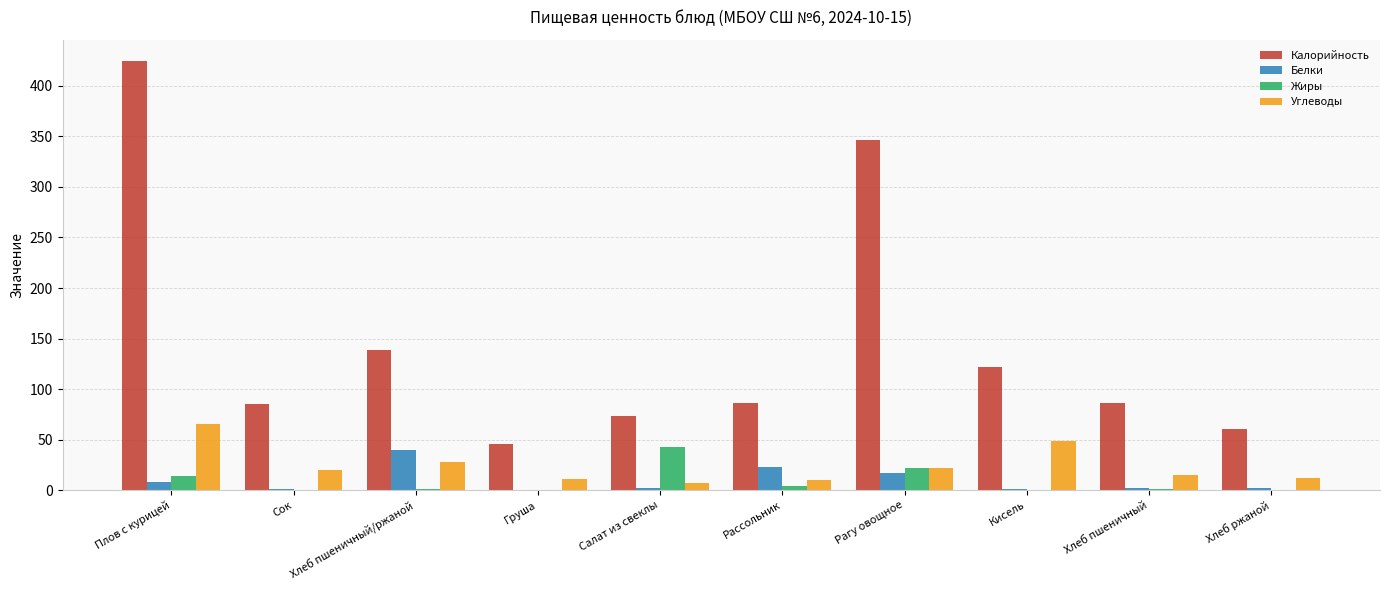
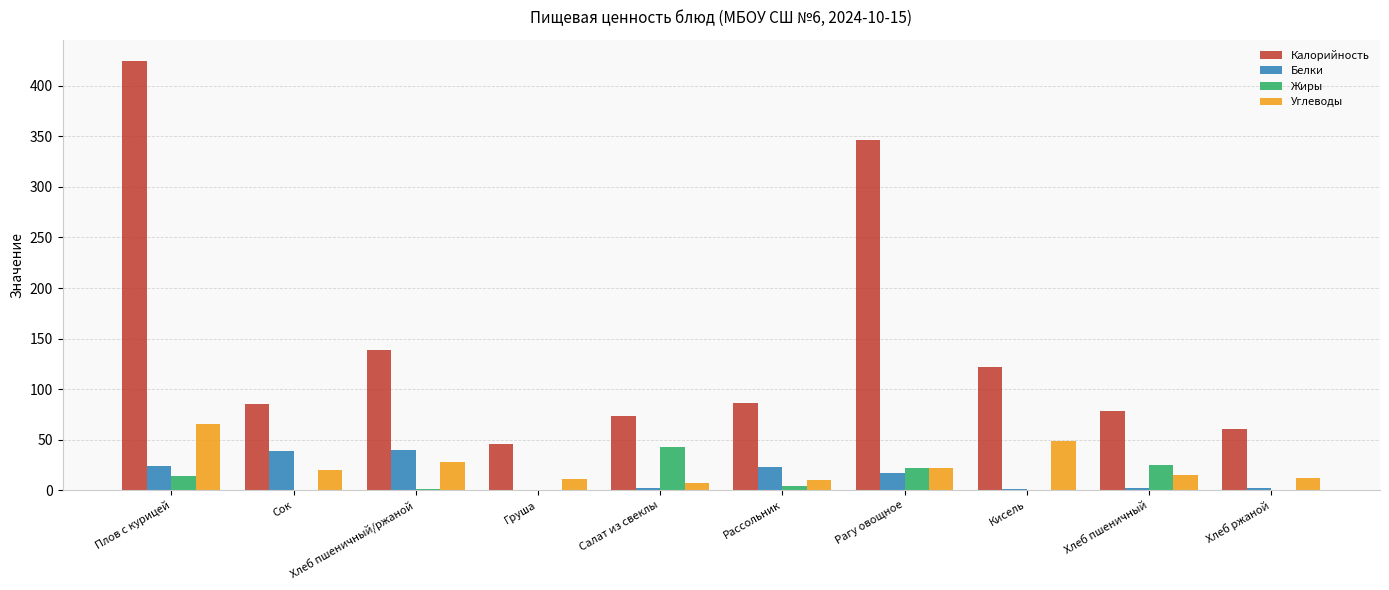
  {
    "Калорийность": {
      "Плов с курицей": 425,
      "Сок": 85,
      "Хлеб пшеничный/ржаной": 139,
      "Груша": 46,
      "Салат из свеклы": 73,
      "Рассольник": 86,
      "Рагу овощное": 347,
      "Кисель": 122,
-     "Хлеб пшеничный": 87,
+     "Хлеб пшеничный": 79,
      "Хлеб ржаной": 60
    },
    "Белки": {
-     "Плов с курицей": 8,
-     "Сок": 1,
+     "Плов с курицей": 24,
+     "Сок": 39,
      "Хлеб пшеничный/ржаной": 39,
      "Рассольник": 23,
      "Рагу овощное": 17
    },
    "Жиры": {
      "Плов с курицей": 14,
      "Сок": 0,
      "Груша": 0,
      "Салат из свеклы": 43,
      "Рассольник": 4,
      "Рагу овощное": 22,
      "Кисель": 0,
-     "Хлеб пшеничный": 1
+     "Хлеб пшеничный": 25
    },
    "Углеводы": {
      "Плов с курицей": 66,
      "Сок": 20,
      "Хлеб пшеничный/ржаной": 28,
      "Груша": 11,
      "Салат из свеклы": 7,
      "Рассольник": 10,
      "Рагу овощное": 22,
      "Кисель": 49,
      "Хлеб пшеничный": 15,
      "Хлеб ржаной": 12
    }
  }
